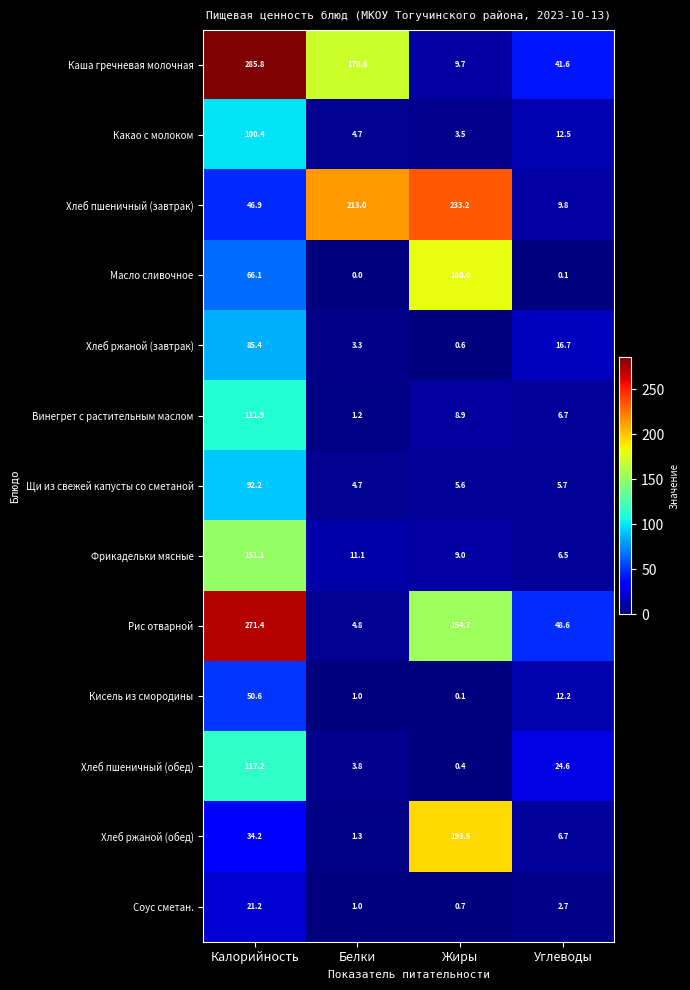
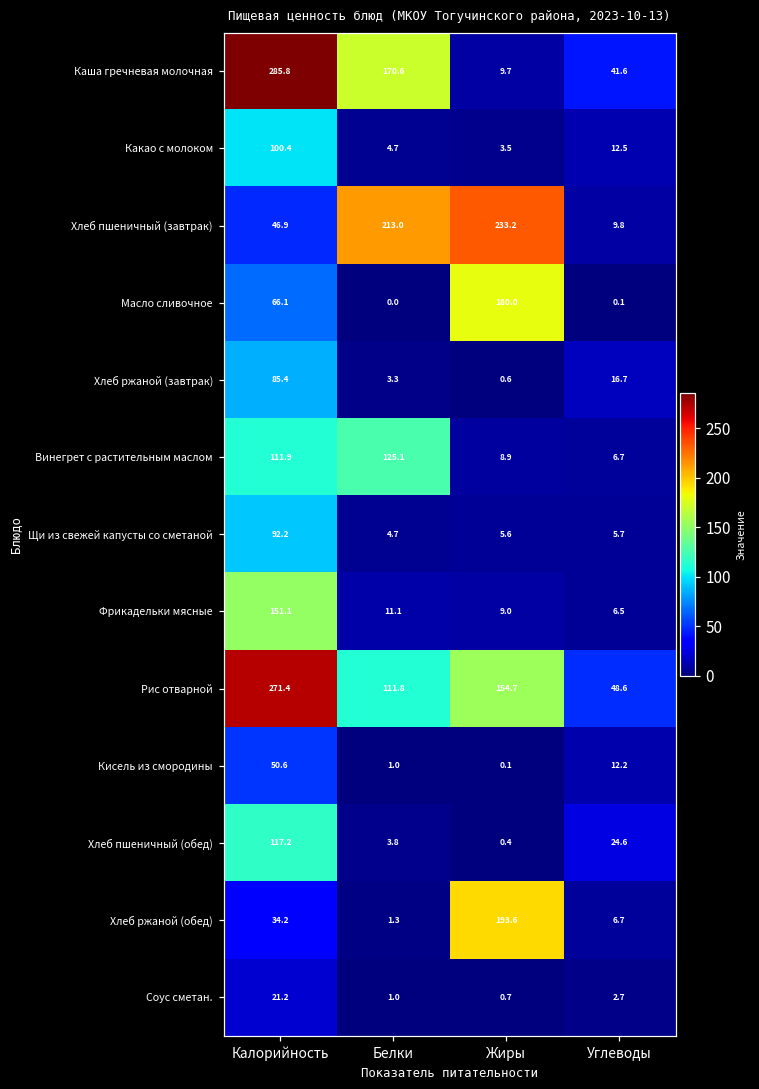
  {
    "Каша гречневая молочная": {
      "Калорийность": 285.8,
      "Белки": 170.6,
      "Жиры": 9.7,
      "Углеводы": 41.6
    },
    "Какао с молоком": {
      "Калорийность": 100.4,
      "Белки": 4.7,
      "Жиры": 3.5,
      "Углеводы": 12.5
    },
    "Хлеб пшеничный (завтрак)": {
      "Калорийность": 46.9,
      "Белки": 213.0,
      "Жиры": 233.2,
      "Углеводы": 9.8
    },
    "Масло сливочное": {
      "Калорийность": 66.1,
      "Белки": 0.0,
      "Жиры": 180.0,
      "Углеводы": 0.1
    },
    "Хлеб ржаной (завтрак)": {
      "Калорийность": 85.4,
      "Белки": 3.3,
      "Жиры": 0.6,
      "Углеводы": 16.7
    },
    "Винегрет с растительным маслом": {
      "Калорийность": 111.9,
-     "Белки": 1.2,
+     "Белки": 125.1,
      "Жиры": 8.9,
      "Углеводы": 6.7
    },
    "Щи из свежей капусты со сметаной": {
      "Калорийность": 92.2,
      "Белки": 4.7,
      "Жиры": 5.6,
      "Углеводы": 5.7
    },
    "Фрикадельки мясные": {
      "Калорийность": 151.1,
      "Белки": 11.1,
      "Жиры": 9.0,
      "Углеводы": 6.5
    },
    "Рис отварной": {
      "Калорийность": 271.4,
-     "Белки": 4.8,
+     "Белки": 111.8,
      "Жиры": 154.7,
      "Углеводы": 48.6
    },
    "Кисель из смородины": {
      "Калорийность": 50.6,
      "Белки": 1.0,
      "Жиры": 0.1,
      "Углеводы": 12.2
    },
    "Хлеб пшеничный (обед)": {
      "Калорийность": 117.2,
      "Белки": 3.8,
      "Жиры": 0.4,
      "Углеводы": 24.6
    },
    "Хлеб ржаной (обед)": {
      "Калорийность": 34.2,
      "Белки": 1.3,
      "Жиры": 193.6,
      "Углеводы": 6.7
    },
    "Соус сметан.": {
      "Калорийность": 21.2,
      "Белки": 1.0,
      "Жиры": 0.7,
      "Углеводы": 2.7
    }
  }
